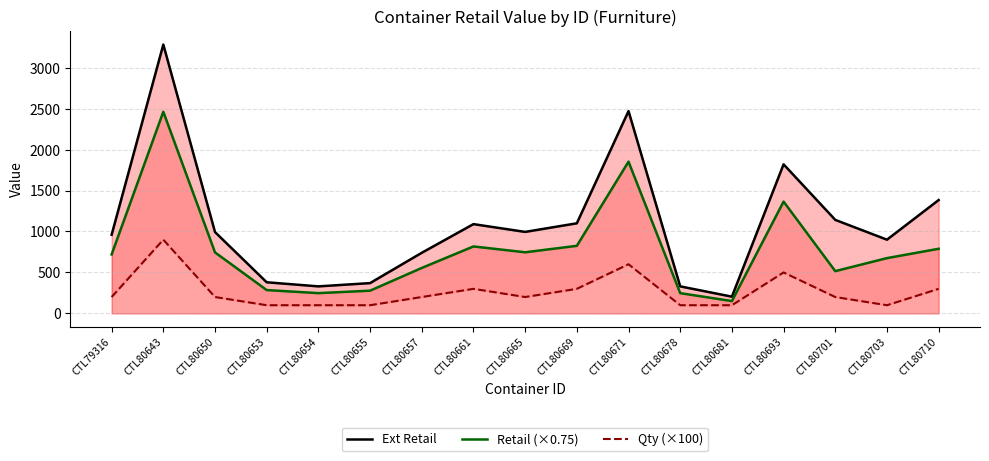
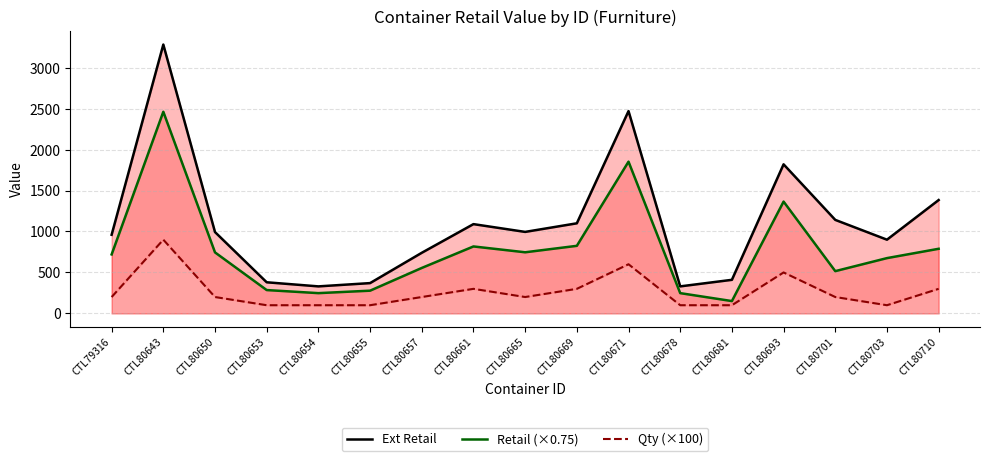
  {
    "Ext Retail": {
      "CTL79316": 1000,
      "CTL80643": 3300,
      "CTL80650": 1000,
      "CTL80653": 400,
      "CTL80654": 300,
      "CTL80655": 400,
      "CTL80657": 700,
      "CTL80661": 1100,
      "CTL80665": 1000,
      "CTL80669": 1100,
      "CTL80671": 2500,
      "CTL80678": 300,
-     "CTL80681": 200,
+     "CTL80681": 400,
      "CTL80693": 1800,
      "CTL80701": 1100,
      "CTL80703": 900,
      "CTL80710": 1400
    },
    "Retail (×0.75)": {
      "CTL79316": 700,
      "CTL80643": 2500,
      "CTL80650": 700,
      "CTL80653": 300,
      "CTL80654": 200,
      "CTL80655": 300,
      "CTL80657": 600,
      "CTL80661": 800,
      "CTL80665": 700,
      "CTL80669": 800,
      "CTL80671": 1900,
      "CTL80678": 200,
      "CTL80681": 200,
      "CTL80693": 1400,
      "CTL80701": 500,
      "CTL80703": 700,
      "CTL80710": 800
    },
    "Qty (×100)": {
      "CTL79316": 200,
      "CTL80643": 900,
      "CTL80650": 200,
      "CTL80653": 100,
      "CTL80654": 100,
      "CTL80655": 100,
      "CTL80657": 200,
      "CTL80661": 300,
      "CTL80665": 200,
      "CTL80669": 300,
      "CTL80671": 600,
      "CTL80678": 100,
      "CTL80681": 100,
      "CTL80693": 500,
      "CTL80701": 200,
      "CTL80703": 100,
      "CTL80710": 300
    }
  }
